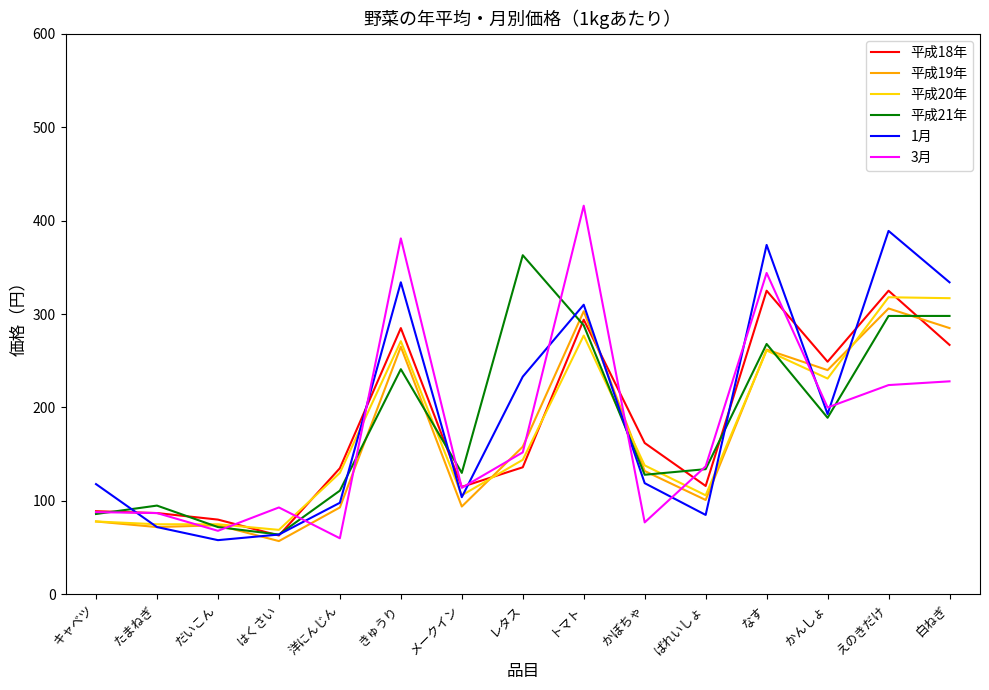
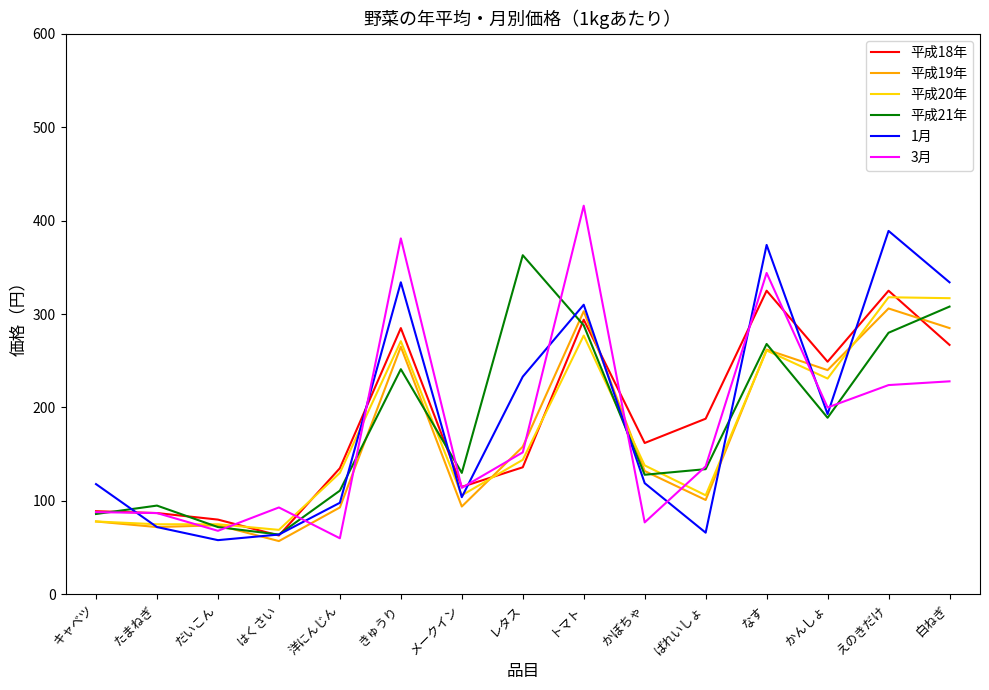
  {
    "平成18年": {
      "だいこん": 80,
      "洋にんじん": 140,
      "きゅうり": 290,
      "レタス": 140,
      "トマト": 290,
      "かぼちゃ": 160,
-     "ばれいしょ": 120,
+     "ばれいしょ": 190,
      "なす": 330,
      "かんしょ": 250,
      "えのきだけ": 330,
      "白ねぎ": 270
    },
    "平成21年": {
      "たまねぎ": 100,
      "洋にんじん": 110,
      "きゅうり": 240,
      "メークイン": 130,
      "レタス": 360,
      "トマト": 290,
      "かぼちゃ": 130,
      "ばれいしょ": 130,
      "なす": 270,
      "かんしょ": 190,
-     "えのきだけ": 300,
-     "白ねぎ": 300
+     "えのきだけ": 280,
+     "白ねぎ": 310
    },
    "1月": {
      "キャベツ": 120,
      "だいこん": 60,
      "洋にんじん": 100,
      "きゅうり": 330,
      "レタス": 230,
      "トマト": 310,
      "かぼちゃ": 120,
-     "ばれいしょ": 90,
+     "ばれいしょ": 70,
      "なす": 370,
      "かんしょ": 190,
      "えのきだけ": 390,
      "白ねぎ": 330
    },
    "3月": {
      "だいこん": 70,
      "はくさい": 90,
      "洋にんじん": 60,
      "きゅうり": 380,
      "レタス": 150,
      "トマト": 420,
      "かぼちゃ": 80,
      "ばれいしょ": 140,
      "なす": 340,
      "かんしょ": 200,
      "えのきだけ": 220,
      "白ねぎ": 230
    }
  }
